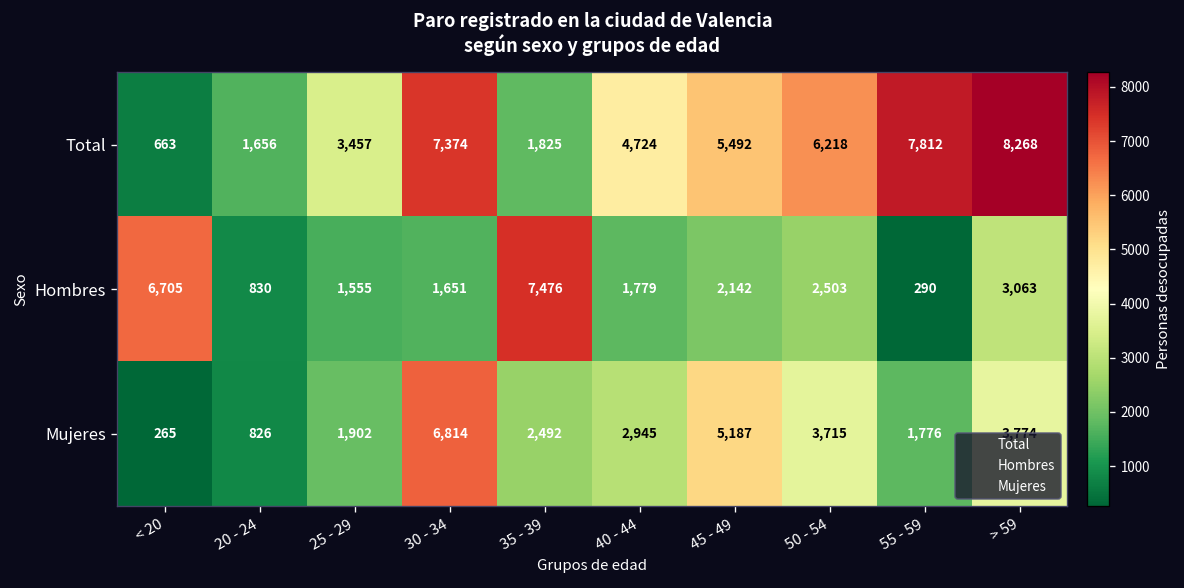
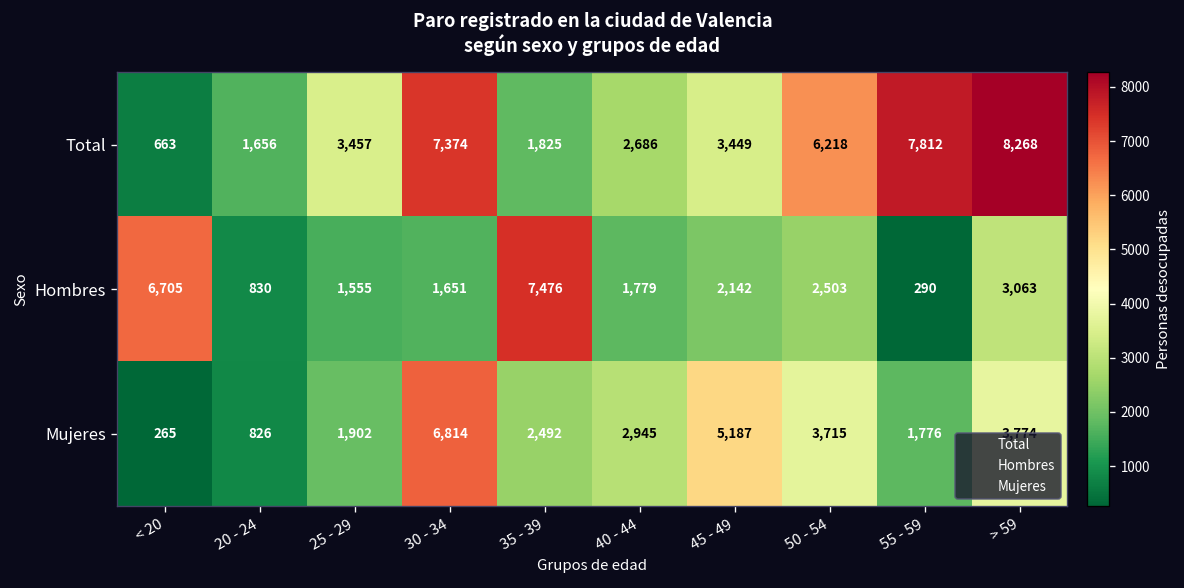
  {
    "Total": {
      "< 20": "663",
      "20 - 24": "1,656",
      "25 - 29": "3,457",
      "30 - 34": "7,374",
      "35 - 39": "1,825",
-     "40 - 44": "4,724",
-     "45 - 49": "5,492",
+     "40 - 44": "2,686",
+     "45 - 49": "3,449",
      "50 - 54": "6,218",
      "55 - 59": "7,812",
      "> 59": "8,268"
    },
    "Hombres": {
      "< 20": "6,705",
      "20 - 24": "830",
      "25 - 29": "1,555",
      "30 - 34": "1,651",
      "35 - 39": "7,476",
      "40 - 44": "1,779",
      "45 - 49": "2,142",
      "50 - 54": "2,503",
      "55 - 59": "290",
      "> 59": "3,063"
    },
    "Mujeres": {
      "< 20": "265",
      "20 - 24": "826",
      "25 - 29": "1,902",
      "30 - 34": "6,814",
      "35 - 39": "2,492",
      "40 - 44": "2,945",
      "45 - 49": "5,187",
      "50 - 54": "3,715",
      "55 - 59": "1,776"
    }
  }
